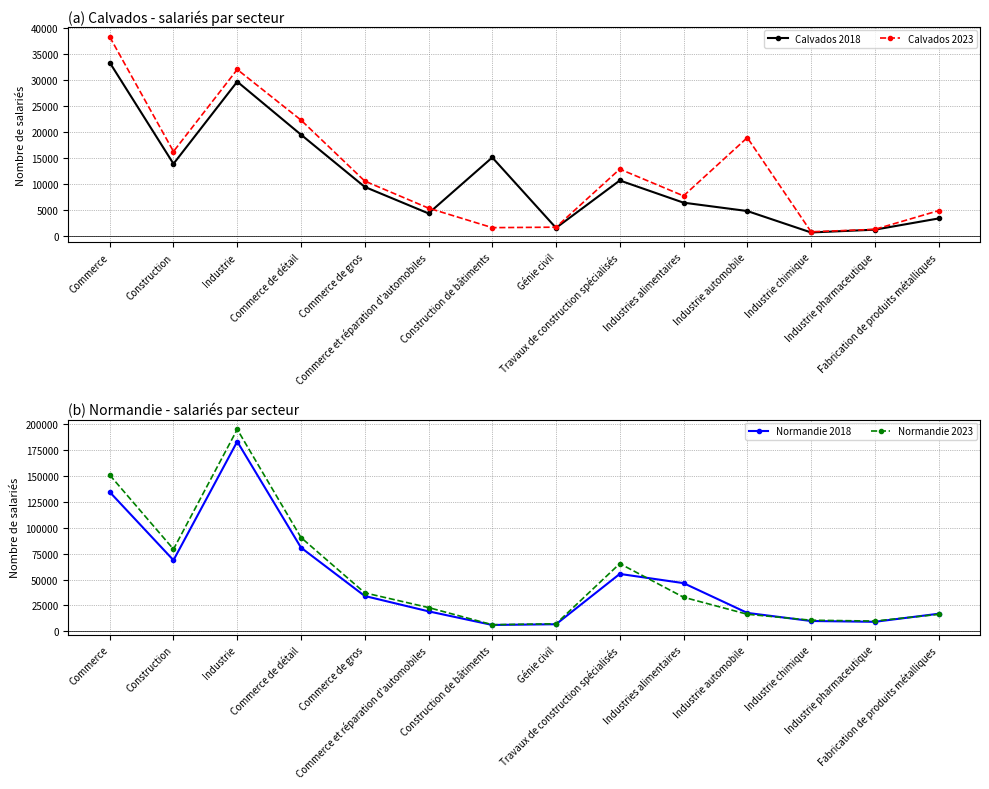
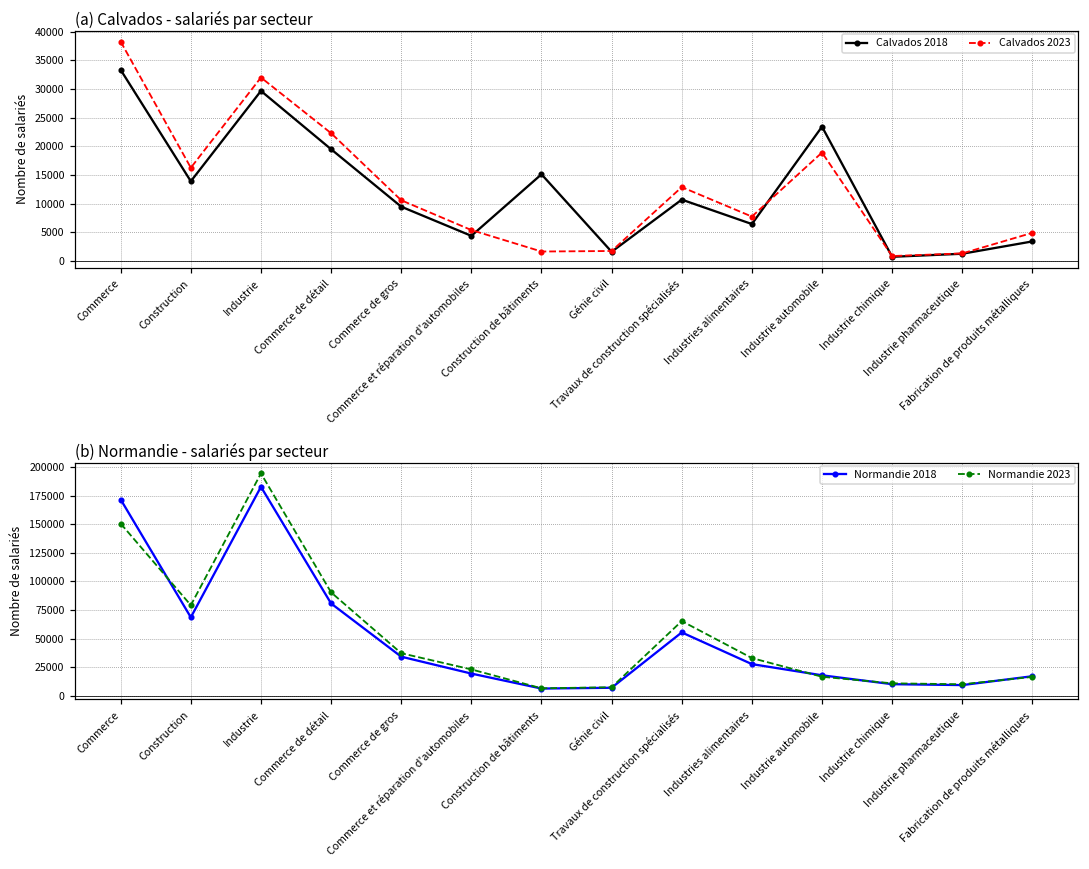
  {
    "(a) Calvados - salariés par secteur": {
      "Calvados 2018": {
        "Commerce": 33000,
        "Construction": 14000,
        "Industrie": 30000,
        "Commerce de détail": 19000,
        "Commerce de gros": 9000,
        "Commerce et réparation d'automobiles": 4000,
        "Construction de bâtiments": 15000,
        "Travaux de construction spécialisés": 11000,
        "Industries alimentaires": 6000,
-       "Industrie automobile": 5000,
+       "Industrie automobile": 23000,
        "Fabrication de produits métalliques": 3000
      },
      "Calvados 2023": {
        "Commerce": 38000,
        "Construction": 16000,
        "Industrie": 32000,
        "Commerce de détail": 22000,
        "Commerce de gros": 11000,
        "Commerce et réparation d'automobiles": 5000,
        "Construction de bâtiments": 2000,
        "Travaux de construction spécialisés": 13000,
        "Industries alimentaires": 8000,
        "Industrie automobile": 19000,
        "Fabrication de produits métalliques": 5000
      }
    },
    "(b) Normandie - salariés par secteur": {
      "Normandie 2018": {
-       "Commerce": 134000,
+       "Commerce": 172000,
        "Construction": 69000,
        "Industrie": 183000,
        "Commerce de détail": 81000,
        "Commerce de gros": 34000,
        "Commerce et réparation d'automobiles": 19000,
        "Travaux de construction spécialisés": 55000,
-       "Industries alimentaires": 47000
+       "Industries alimentaires": 28000
      },
      "Normandie 2023": {
        "Commerce": 151000,
        "Construction": 79000,
        "Industrie": 195000,
        "Commerce de détail": 90000,
        "Commerce de gros": 37000,
        "Commerce et réparation d'automobiles": 23000,
        "Travaux de construction spécialisés": 65000,
        "Industries alimentaires": 33000
      }
    }
  }
